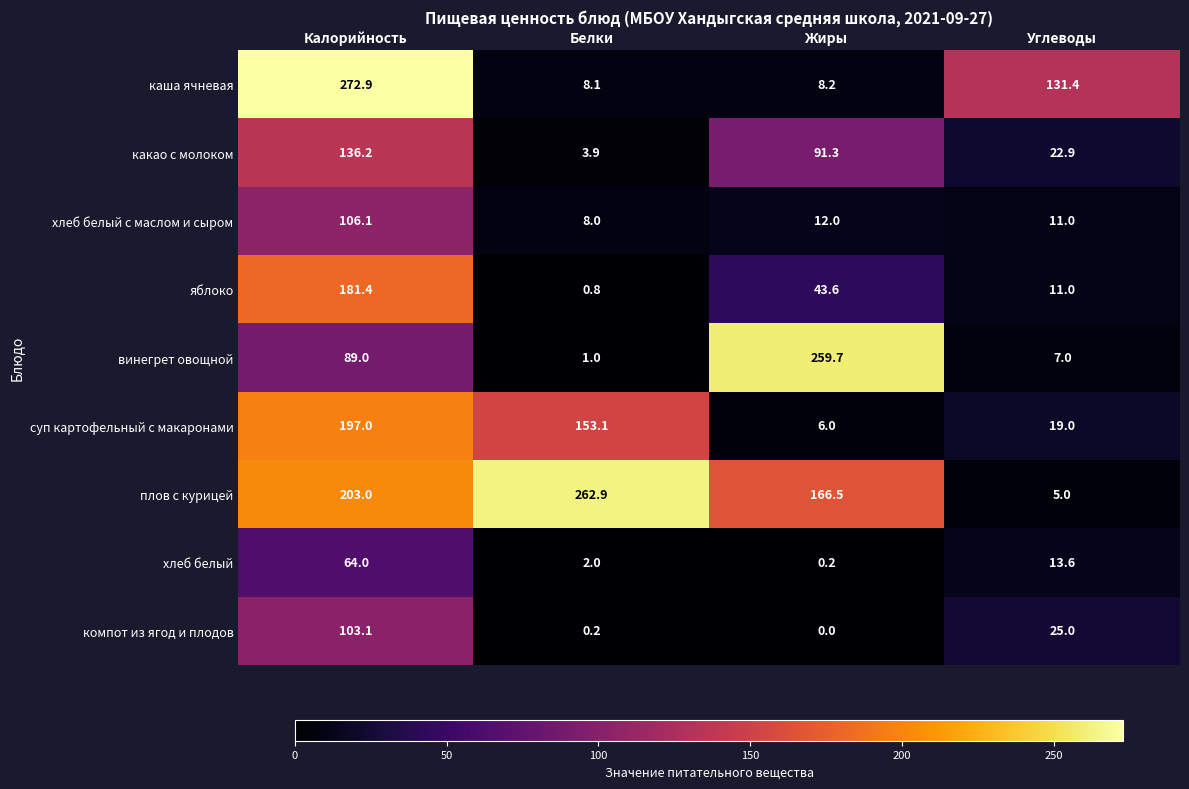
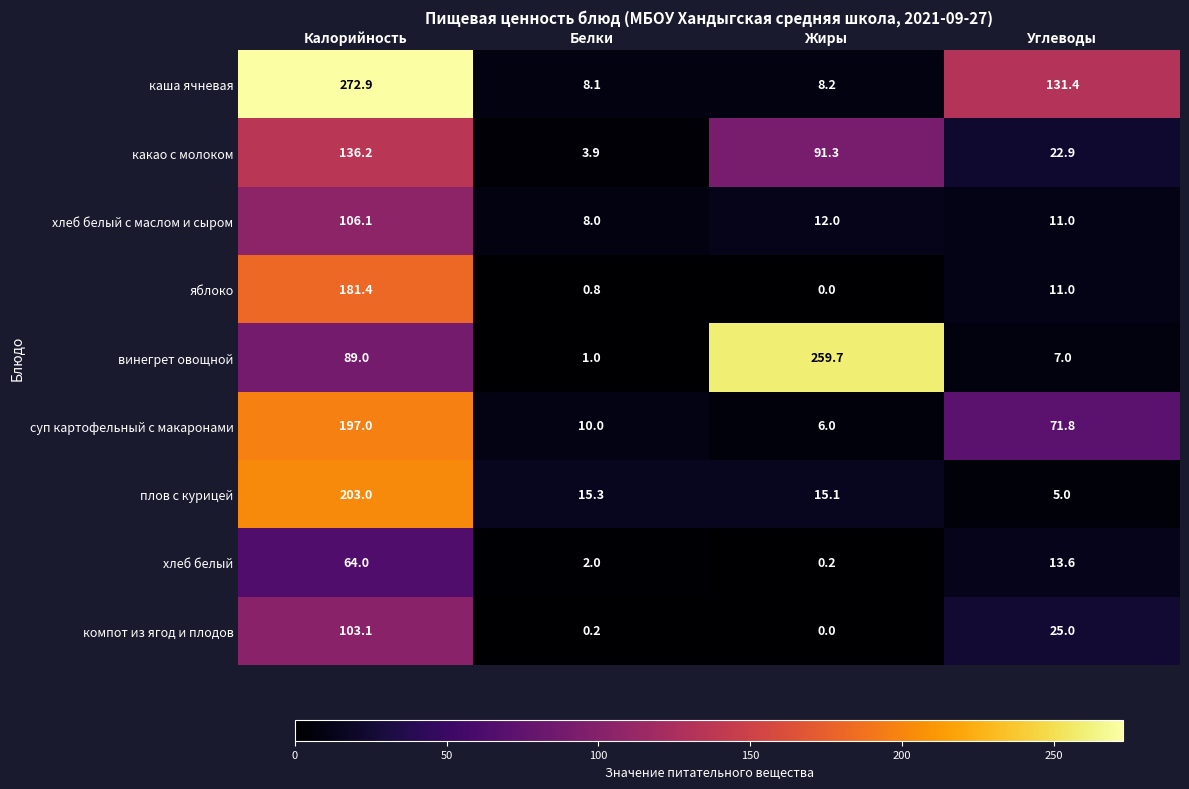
  {
    "каша ячневая": {
      "Калорийность": 272.9,
      "Белки": 8.1,
      "Жиры": 8.2,
      "Углеводы": 131.4
    },
    "какао с молоком": {
      "Калорийность": 136.2,
      "Белки": 3.9,
      "Жиры": 91.3,
      "Углеводы": 22.9
    },
    "хлеб белый с маслом и сыром": {
      "Калорийность": 106.1,
      "Белки": 8.0,
      "Жиры": 12.0,
      "Углеводы": 11.0
    },
    "яблоко": {
      "Калорийность": 181.4,
      "Белки": 0.8,
-     "Жиры": 43.6,
+     "Жиры": 0.0,
      "Углеводы": 11.0
    },
    "винегрет овощной": {
      "Калорийность": 89.0,
      "Белки": 1.0,
      "Жиры": 259.7,
      "Углеводы": 7.0
    },
    "суп картофельный с макаронами": {
      "Калорийность": 197.0,
-     "Белки": 153.1,
+     "Белки": 10.0,
      "Жиры": 6.0,
-     "Углеводы": 19.0
+     "Углеводы": 71.8
    },
    "плов с курицей": {
      "Калорийность": 203.0,
-     "Белки": 262.9,
-     "Жиры": 166.5,
+     "Белки": 15.3,
+     "Жиры": 15.1,
      "Углеводы": 5.0
    },
    "хлеб белый": {
      "Калорийность": 64.0,
      "Белки": 2.0,
      "Жиры": 0.2,
      "Углеводы": 13.6
    },
    "компот из ягод и плодов": {
      "Калорийность": 103.1,
      "Белки": 0.2,
      "Жиры": 0.0,
      "Углеводы": 25.0
    }
  }
